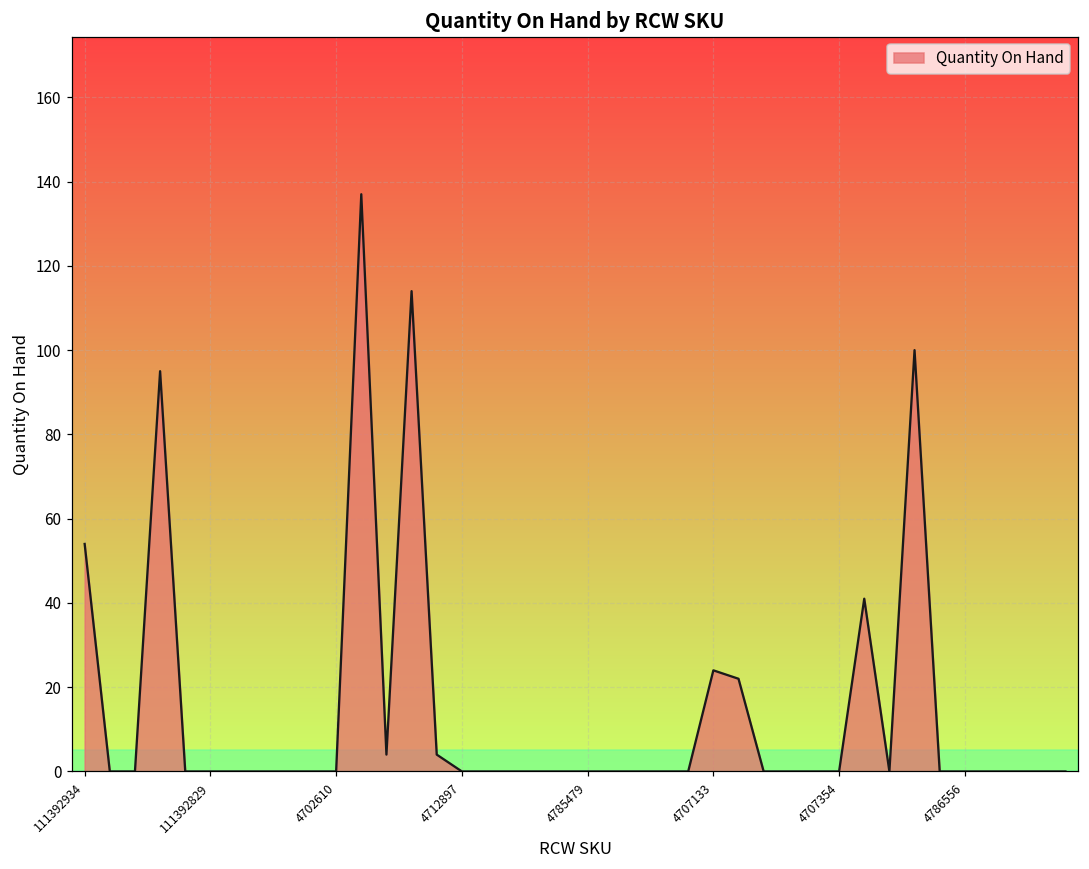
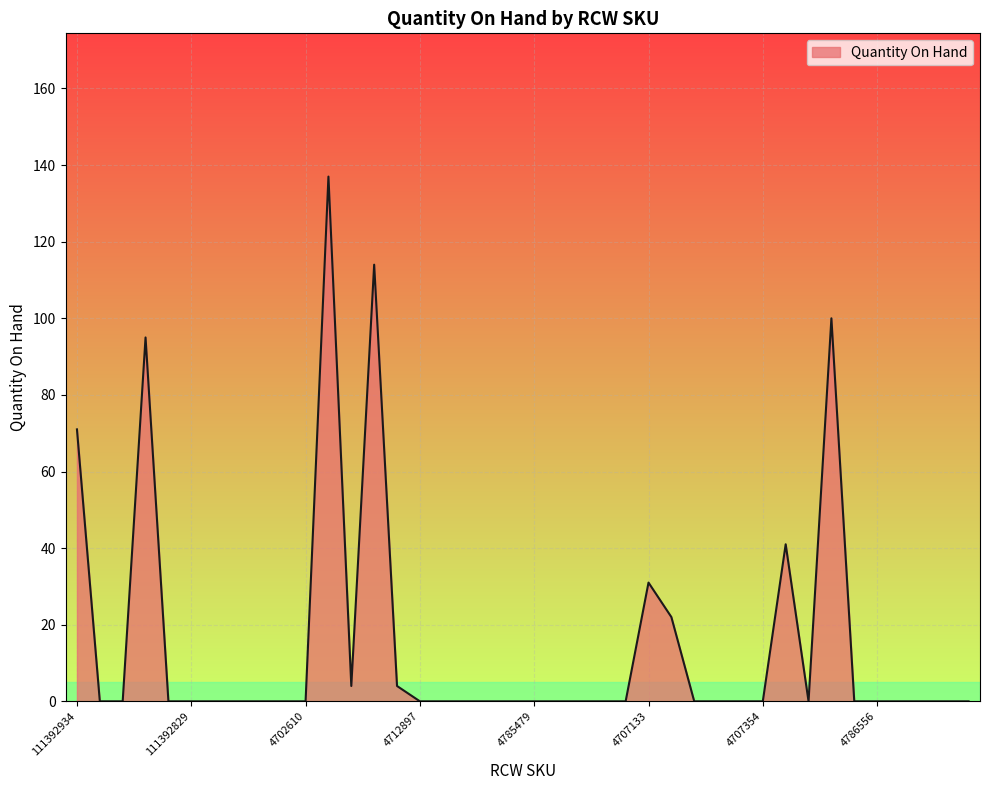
  {
-   "111392934": 54,
-   "4707133": 24
+   "111392934": 71,
+   "4707133": 31
  }
